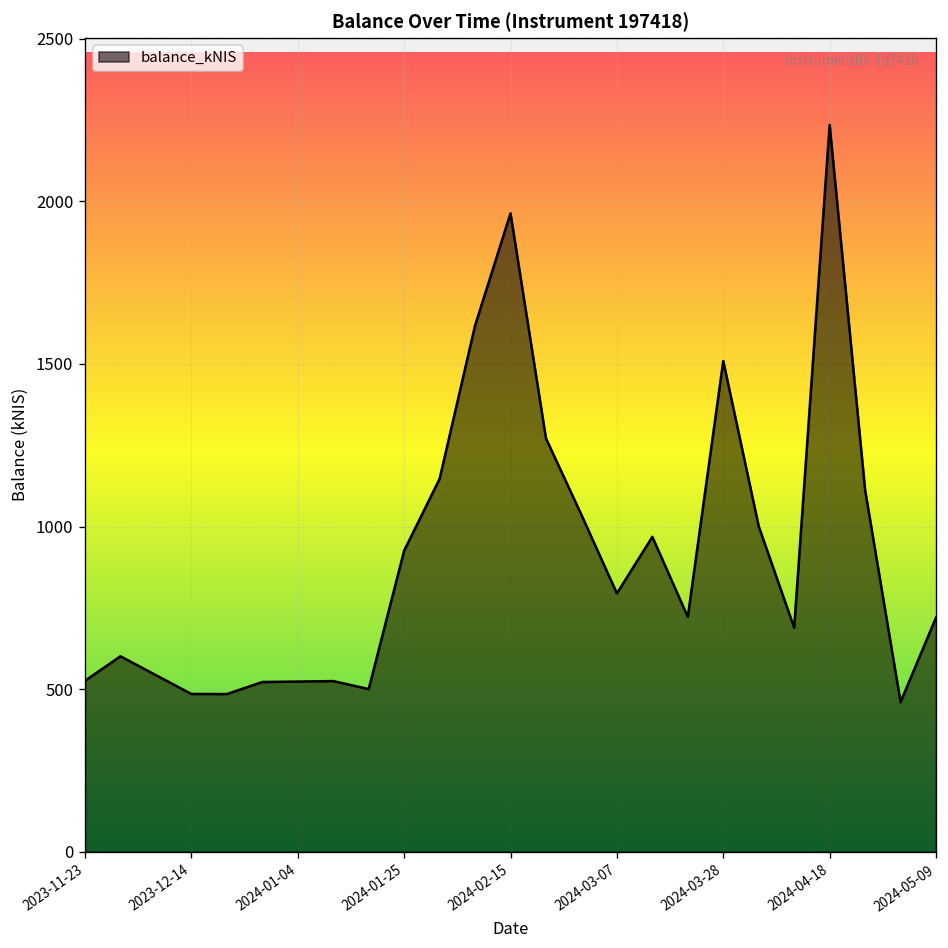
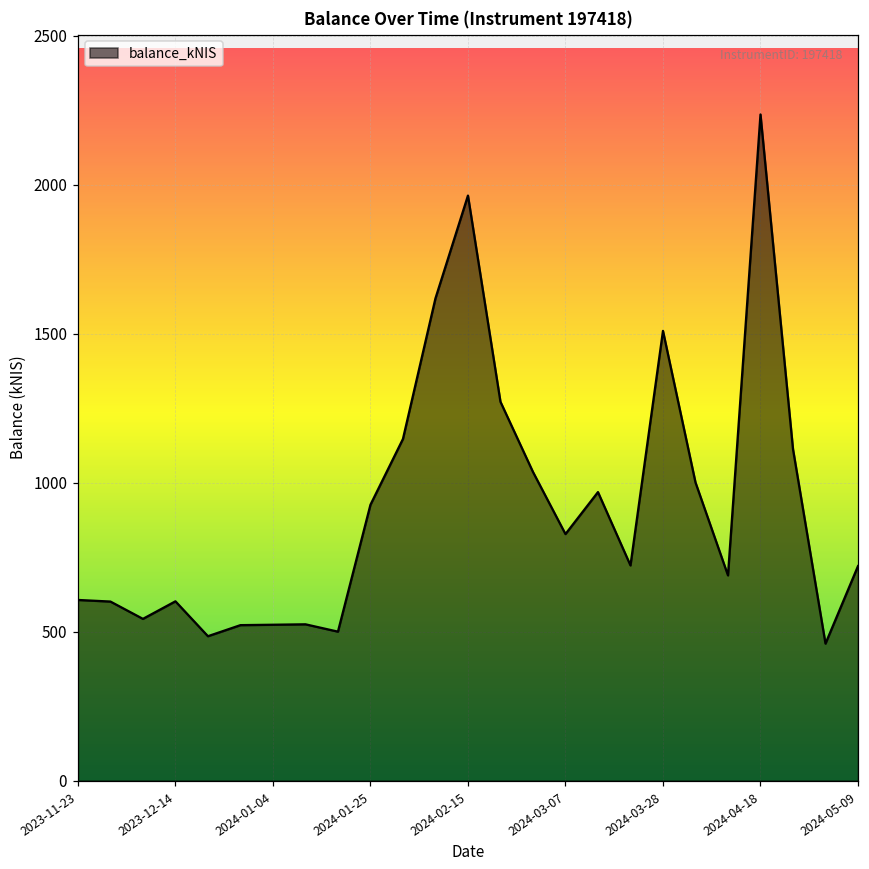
  {
-   "2023-11-23": 530,
-   "2023-12-14": 490,
+   "2023-11-23": 610,
+   "2023-12-14": 600,
    "2024-01-04": 520,
    "2024-01-25": 930,
    "2024-02-15": 1960,
-   "2024-03-07": 790,
+   "2024-03-07": 830,
    "2024-03-28": 1510,
    "2024-04-18": 2240,
    "2024-05-09": 720
  }
